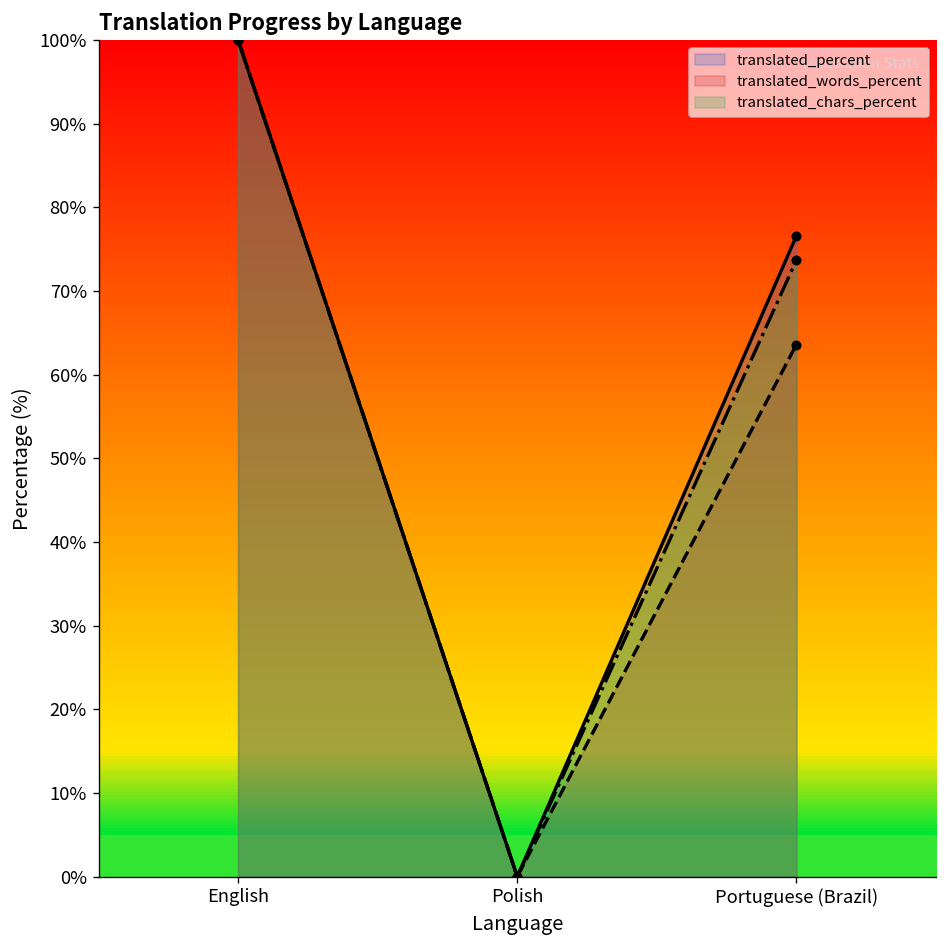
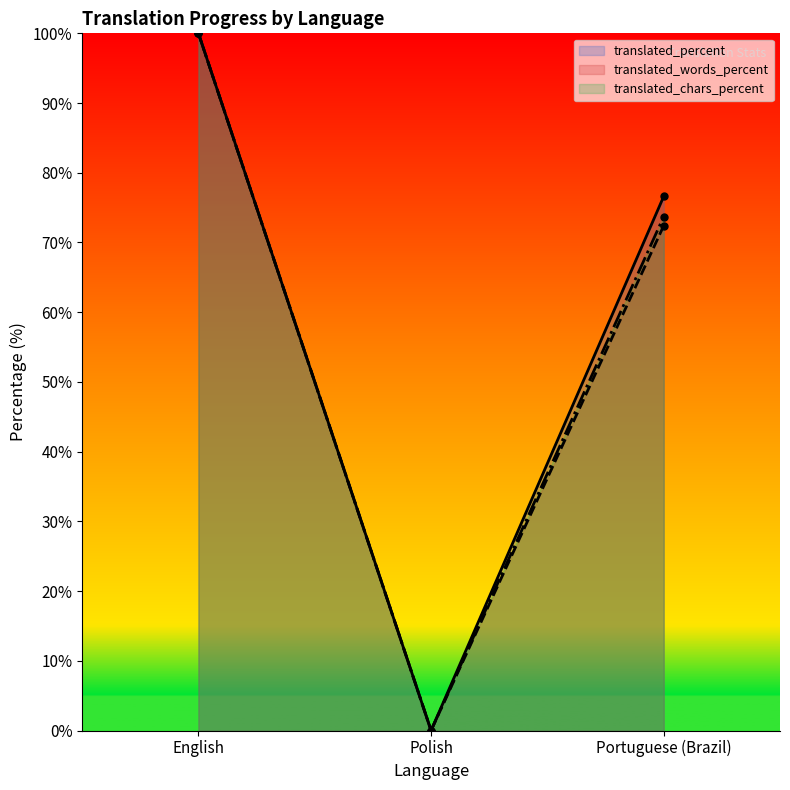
  {
    "translated_words_percent": {
-     "Portuguese (Brazil)": "64%"
+     "Portuguese (Brazil)": "72%"
    }
  }
